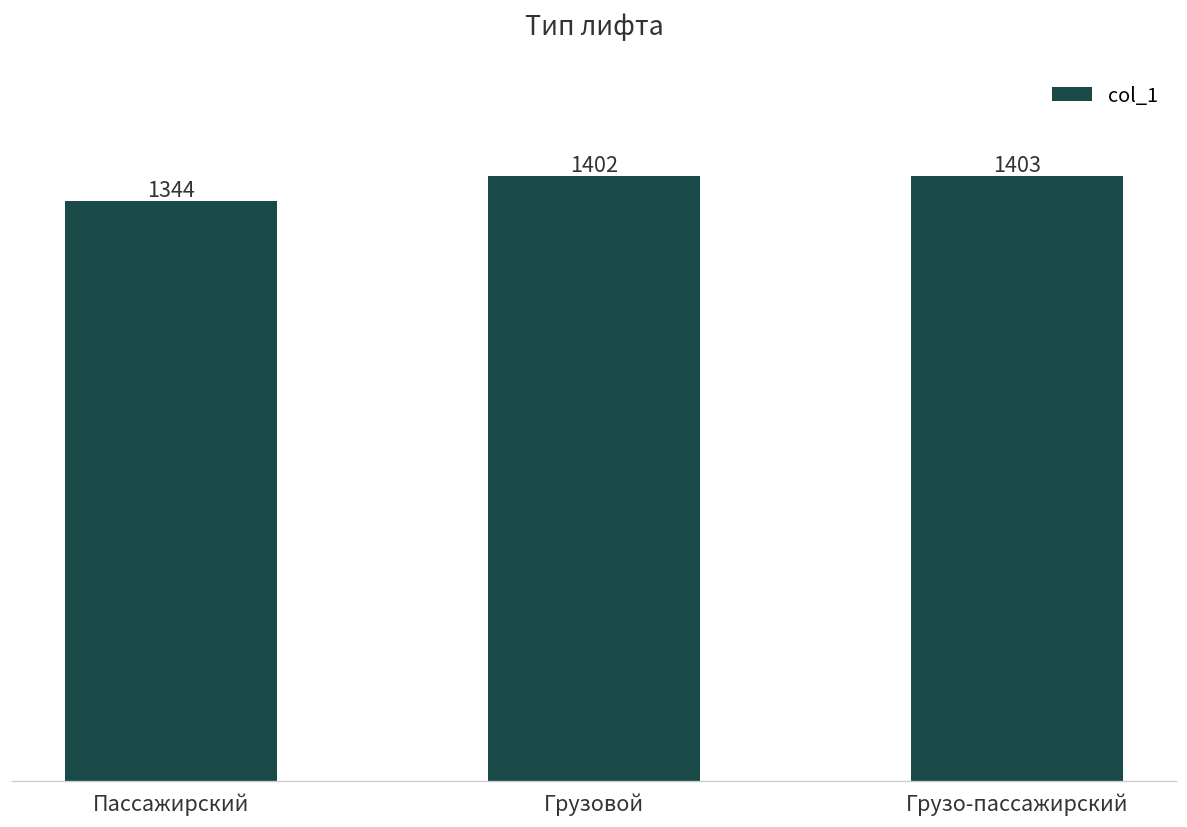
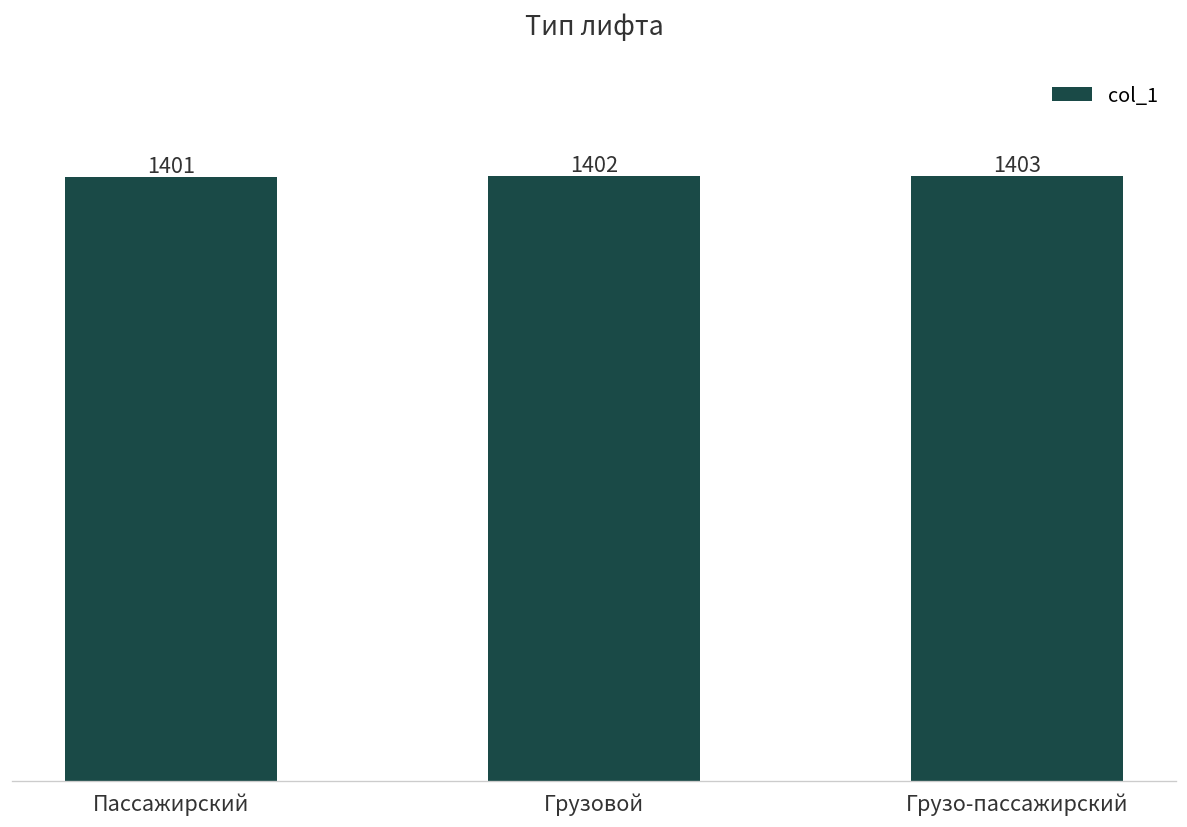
  {
-   "Пассажирский": 1344,
+   "Пассажирский": 1401,
    "Грузовой": 1402,
    "Грузо-пассажирский": 1403
  }
